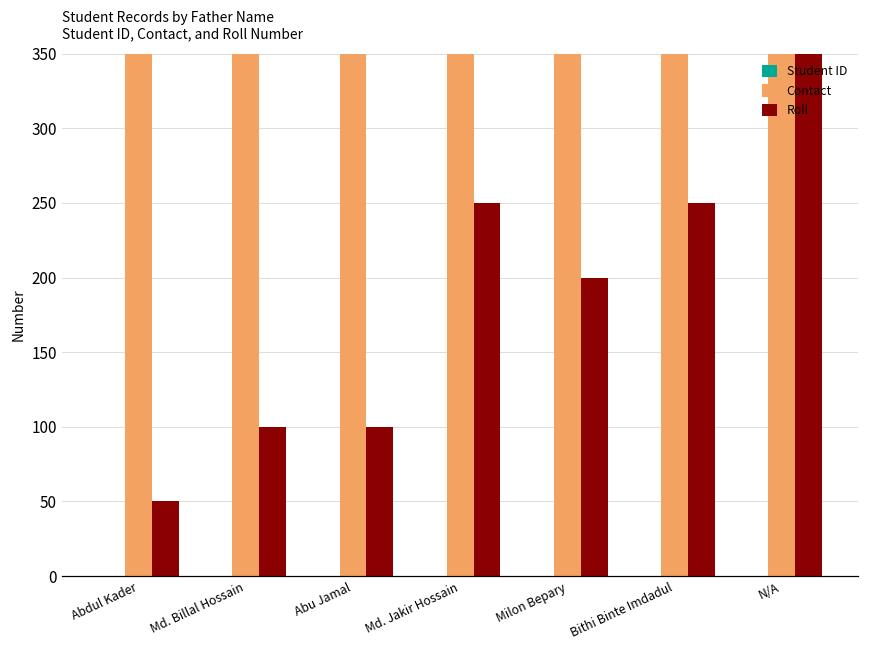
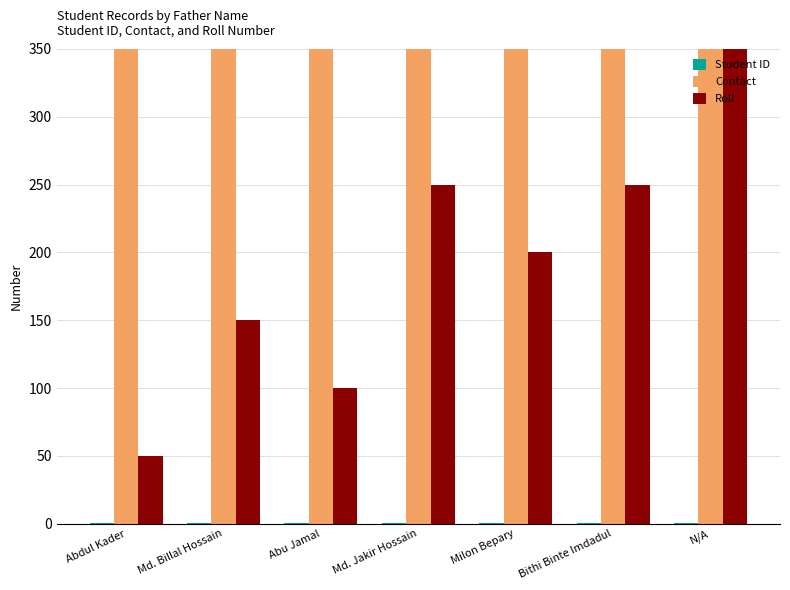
  {
    "Roll": {
      "Abdul Kader": 50,
-     "Md. Billal Hossain": 100,
+     "Md. Billal Hossain": 150,
      "Abu Jamal": 100,
      "Md. Jakir Hossain": 250,
      "Milon Bepary": 200,
      "Bithi Binte Imdadul": 250,
      "N/A": 350
    }
  }
